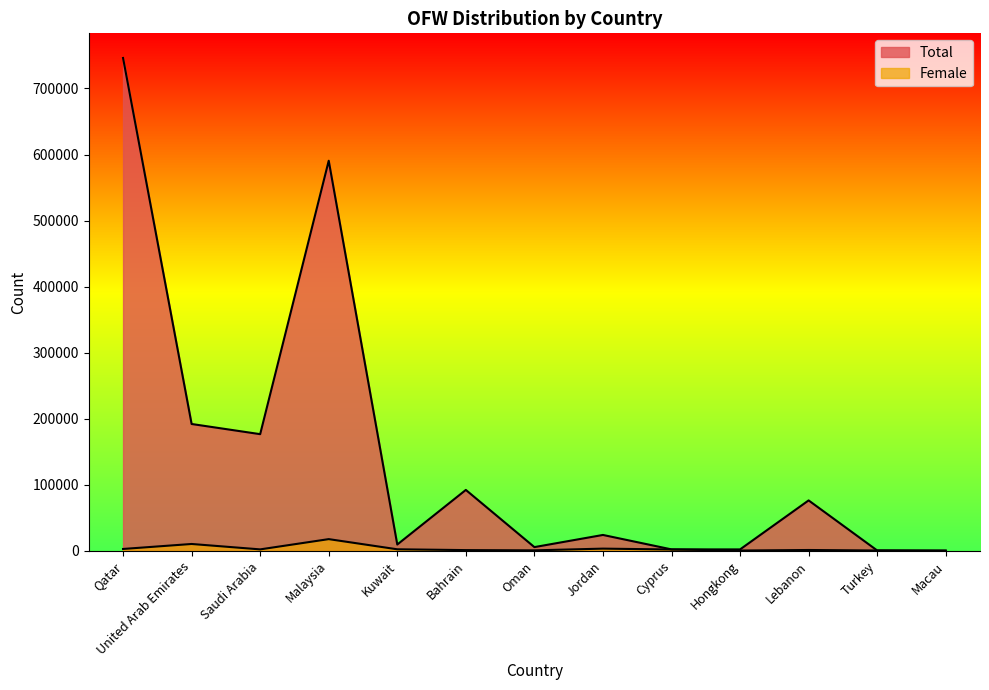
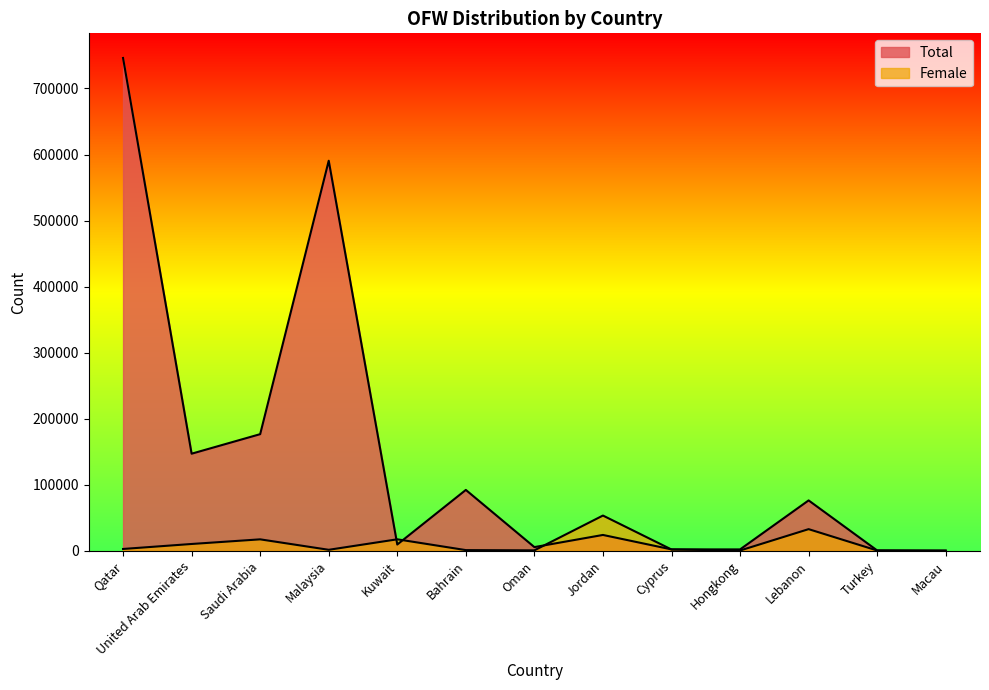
  {
    "Total": {
      "Qatar": 750000,
-     "United Arab Emirates": 190000,
+     "United Arab Emirates": 150000,
      "Saudi Arabia": 180000,
      "Malaysia": 590000,
      "Kuwait": 10000,
      "Bahrain": 90000,
      "Oman": 10000,
      "Jordan": 20000,
      "Lebanon": 80000
    },
    "Female": {
      "Qatar": 0,
      "United Arab Emirates": 10000,
-     "Saudi Arabia": 0,
-     "Malaysia": 20000,
-     "Kuwait": 0,
+     "Saudi Arabia": 20000,
+     "Malaysia": 0,
+     "Kuwait": 20000,
      "Bahrain": 0,
      "Oman": 0,
-     "Jordan": 0,
-     "Lebanon": 0
+     "Jordan": 50000,
+     "Lebanon": 30000
    }
  }
